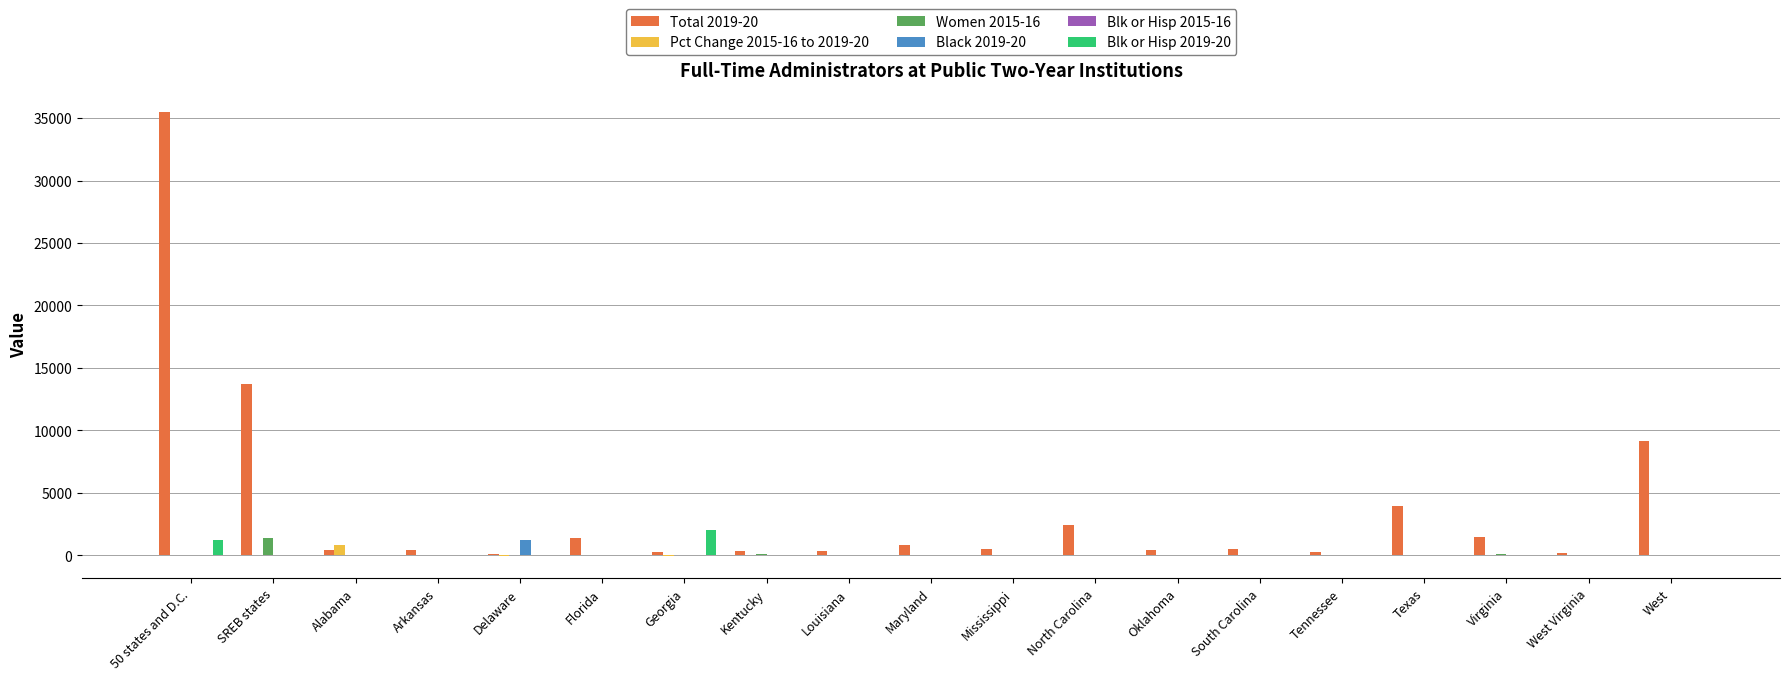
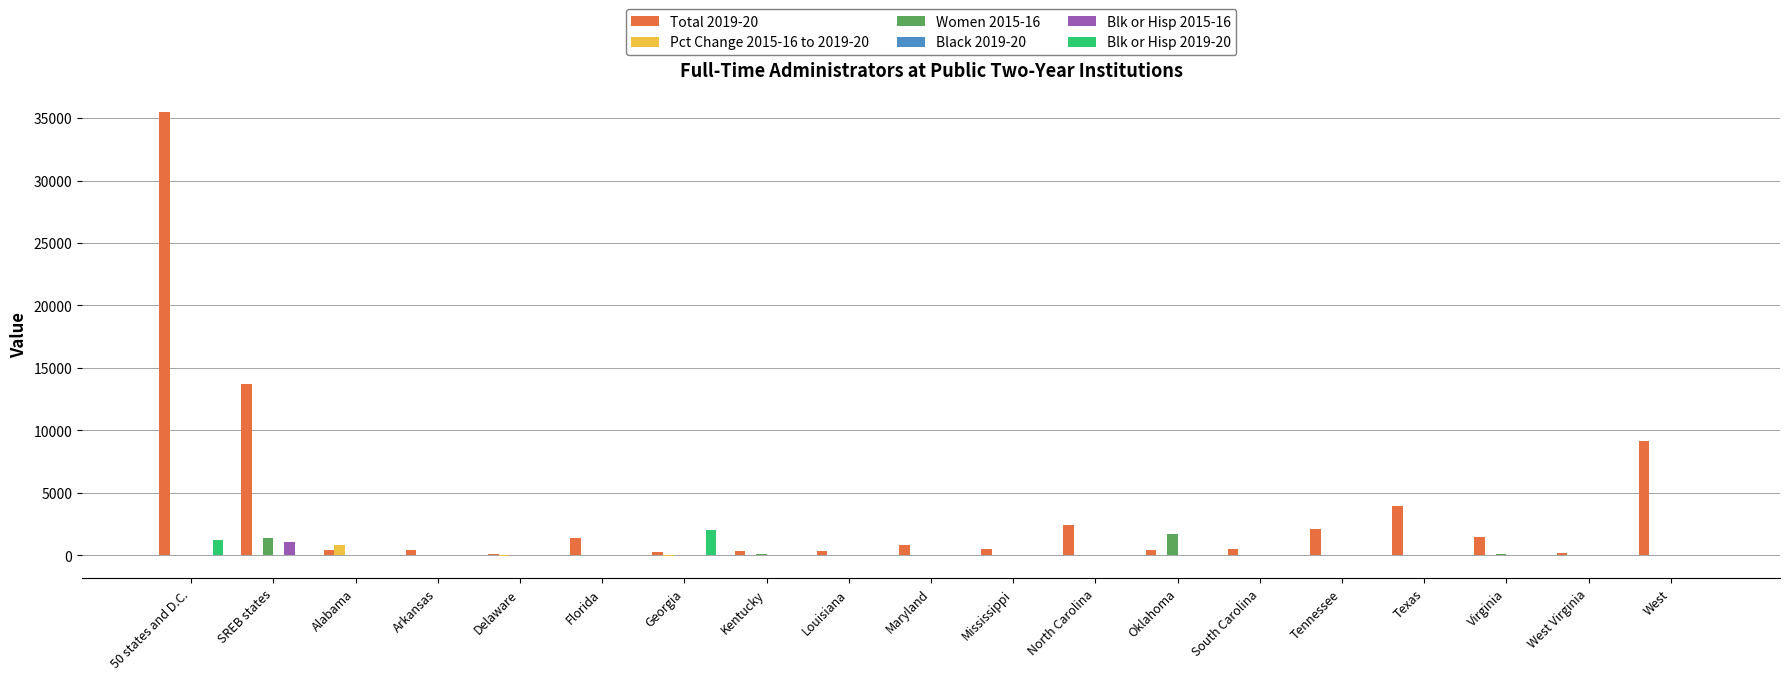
  {
    "Total 2019-20": {
      "50 states and D.C.": 35500,
      "SREB states": 13700,
      "Alabama": 400,
      "Arkansas": 400,
      "Florida": 1400,
      "Georgia": 200,
      "Kentucky": 300,
      "Louisiana": 300,
      "Maryland": 800,
      "Mississippi": 500,
      "North Carolina": 2400,
      "Oklahoma": 400,
      "South Carolina": 500,
-     "Tennessee": 200,
+     "Tennessee": 2100,
      "Texas": 3900,
      "Virginia": 1500,
      "West": 9200
    },
    "Pct Change 2015-16 to 2019-20": {
      "Alabama": 800
    },
    "Women 2015-16": {
      "SREB states": 1400,
-     "Oklahoma": 100
+     "Oklahoma": 1700
    },
    "Black 2019-20": {
-     "Delaware": 1300
+     "Delaware": 0
    },
    "Blk or Hisp 2015-16": {
-     "SREB states": 0
+     "SREB states": 1100
    },
    "Blk or Hisp 2019-20": {
      "50 states and D.C.": 1200,
      "Georgia": 2000
    }
  }
